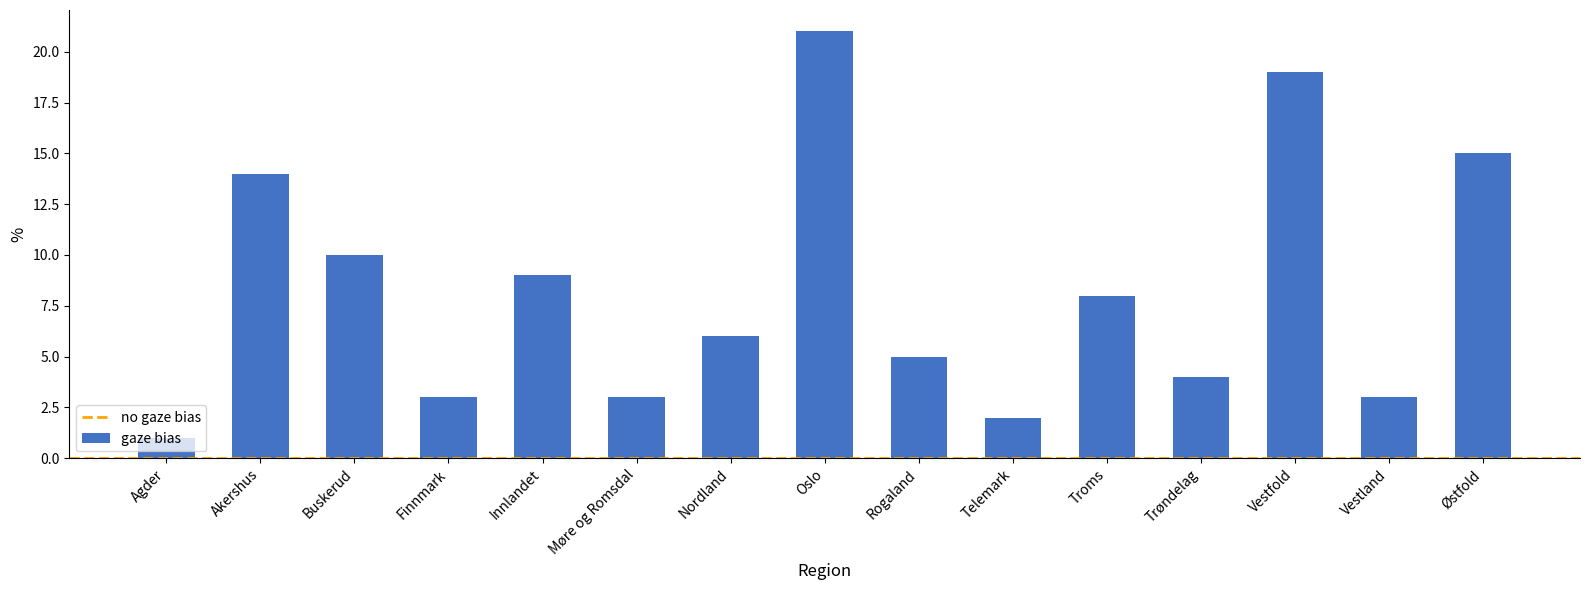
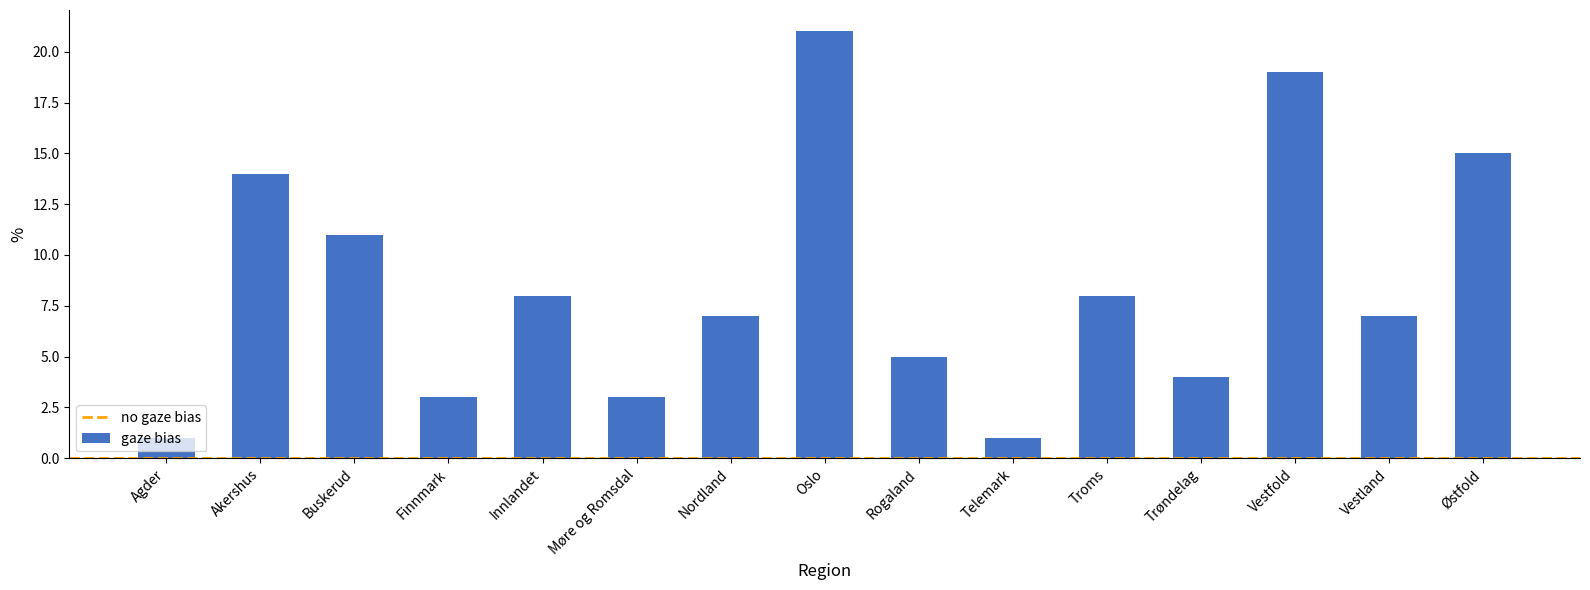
  {
    "Akershus": 14,
-   "Buskerud": 10,
+   "Buskerud": 11,
    "Finnmark": 3,
-   "Innlandet": 9,
+   "Innlandet": 8,
    "Møre og Romsdal": 3,
-   "Nordland": 6,
+   "Nordland": 7,
    "Oslo": 21,
    "Rogaland": 5,
-   "Telemark": 2,
+   "Telemark": 1,
    "Troms": 8,
    "Trøndelag": 4,
    "Vestfold": 19,
-   "Vestland": 3,
+   "Vestland": 7,
    "Østfold": 15
  }
